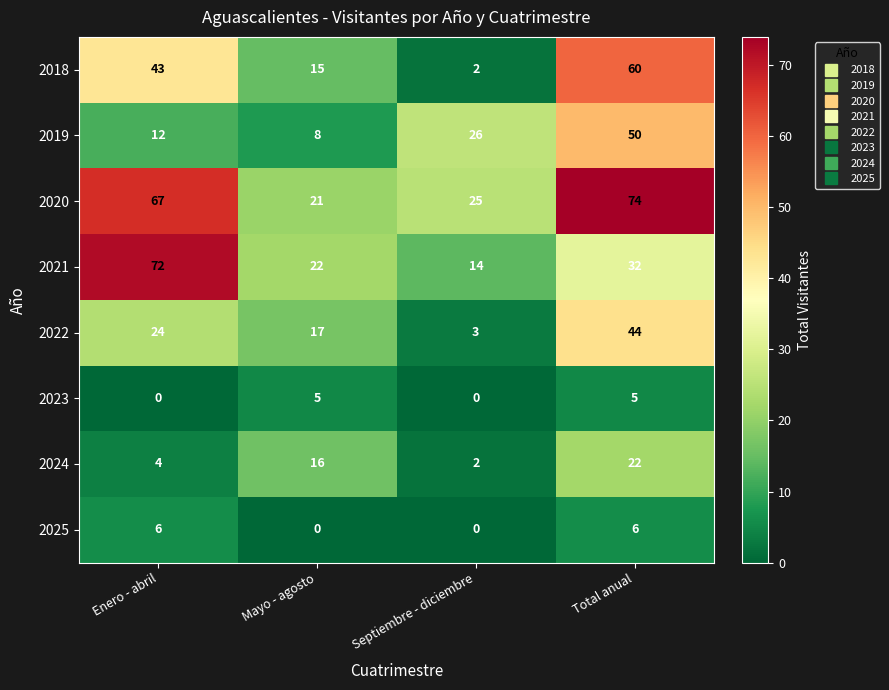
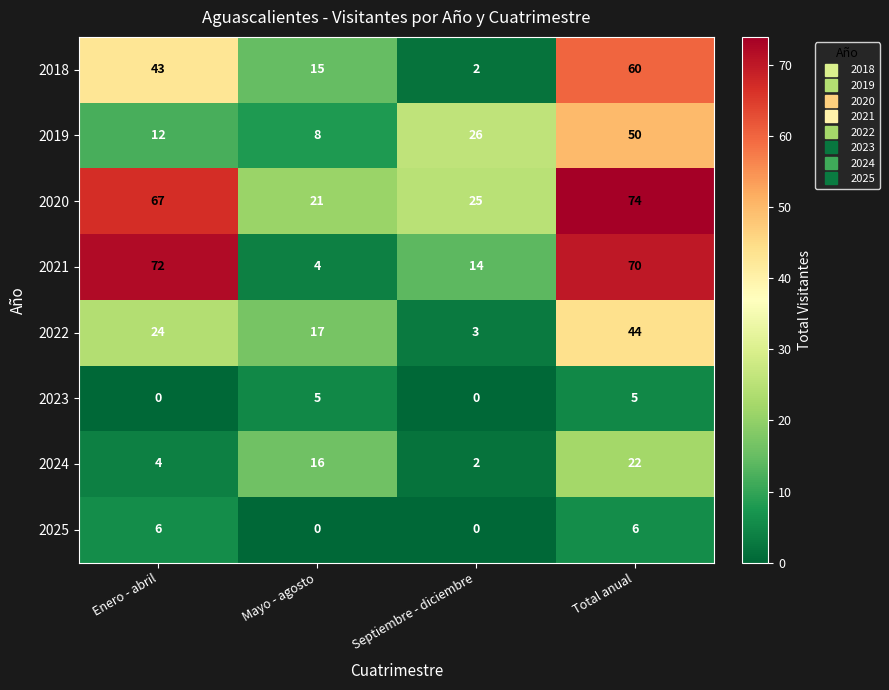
  {
    "2018": {
      "Enero - abril": 43,
      "Mayo - agosto": 15,
      "Septiembre - diciembre": 2,
      "Total anual": 60
    },
    "2019": {
      "Enero - abril": 12,
      "Mayo - agosto": 8,
      "Septiembre - diciembre": 26,
      "Total anual": 50
    },
    "2020": {
      "Enero - abril": 67,
      "Mayo - agosto": 21,
      "Septiembre - diciembre": 25,
      "Total anual": 74
    },
    "2021": {
      "Enero - abril": 72,
-     "Mayo - agosto": 22,
+     "Mayo - agosto": 4,
      "Septiembre - diciembre": 14,
-     "Total anual": 32
+     "Total anual": 70
    },
    "2022": {
      "Enero - abril": 24,
      "Mayo - agosto": 17,
      "Septiembre - diciembre": 3,
      "Total anual": 44
    },
    "2023": {
      "Enero - abril": 0,
      "Mayo - agosto": 5,
      "Septiembre - diciembre": 0,
      "Total anual": 5
    },
    "2024": {
      "Enero - abril": 4,
      "Mayo - agosto": 16,
      "Septiembre - diciembre": 2,
      "Total anual": 22
    },
    "2025": {
      "Enero - abril": 6,
      "Mayo - agosto": 0,
      "Septiembre - diciembre": 0,
      "Total anual": 6
    }
  }
